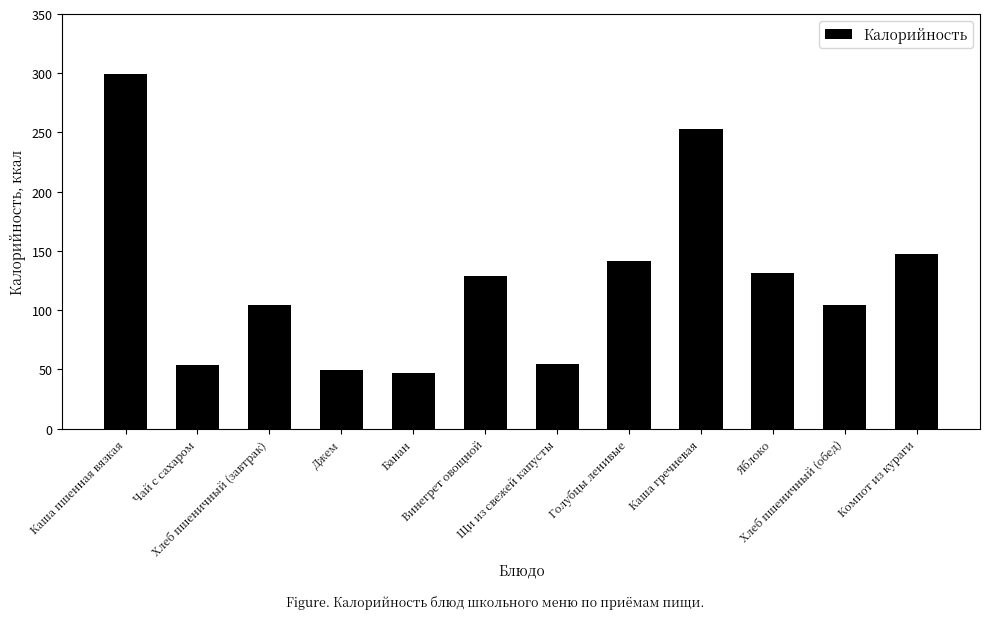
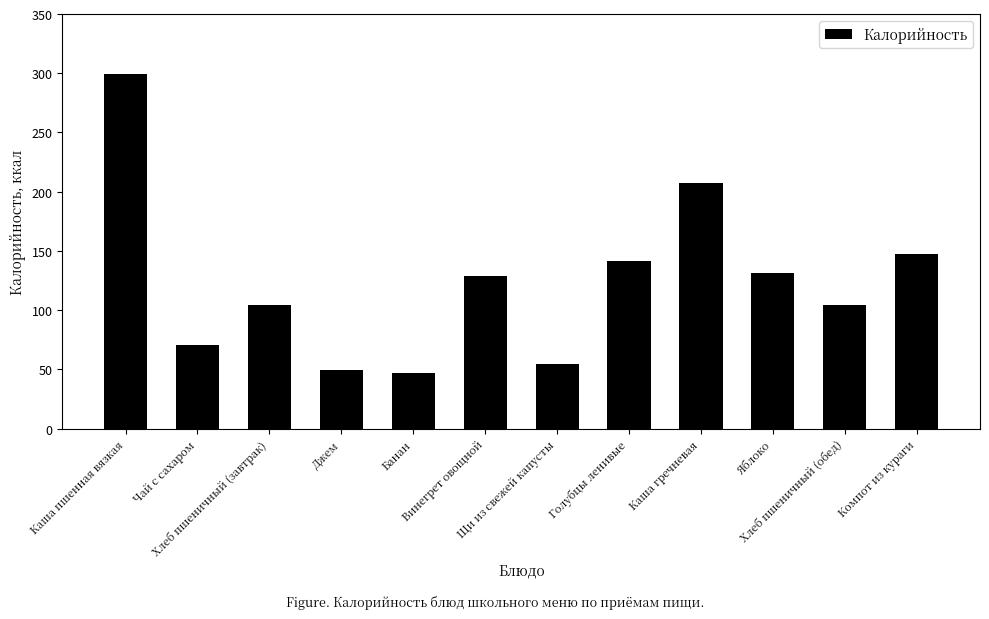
  {
    "Каша пшенная вязкая": 299,
-   "Чай с сахаром": 54,
+   "Чай с сахаром": 71,
    "Хлеб пшеничный (завтрак)": 105,
    "Джем": 49,
    "Банан": 47,
    "Винегрет овощной": 129,
    "Щи из свежей капусты": 55,
    "Голубцы ленивые": 141,
-   "Каша гречневая": 253,
+   "Каша гречневая": 208,
    "Яблоко": 132,
    "Хлеб пшеничный (обед)": 104,
    "Компот из кураги": 147
  }
